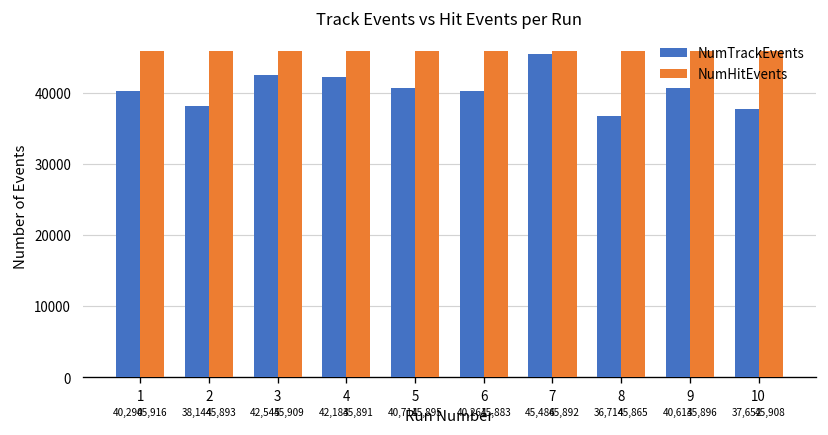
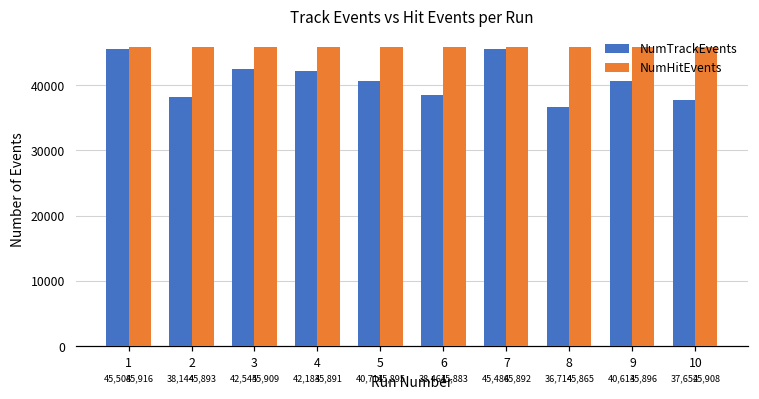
  {
    "NumTrackEvents": {
-     "1": "40,290",
-     "6": "40,261"
+     "1": "45,508",
+     "6": "38,461"
    },
    "NumHitEvents": {
      "1": "46000",
      "2": "46000",
      "3": "46000",
      "4": "46000",
      "5": "46000",
      "6": "46000",
      "7": "46000",
      "8": "46000",
      "9": "46000",
      "10": "46000"
    }
  }
